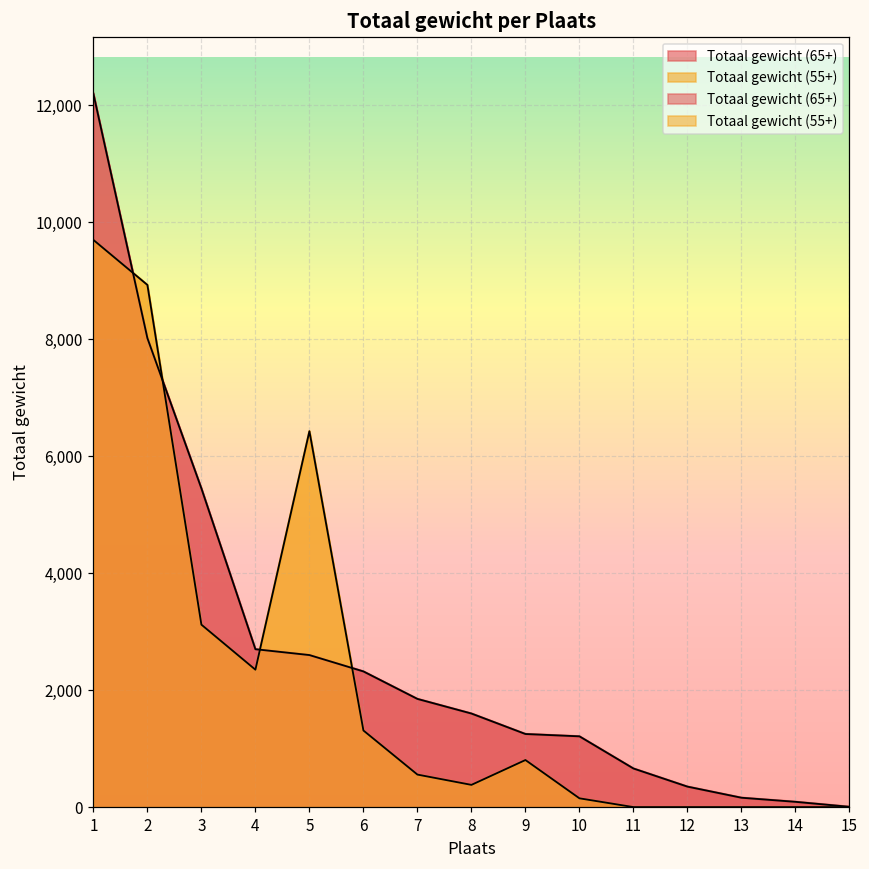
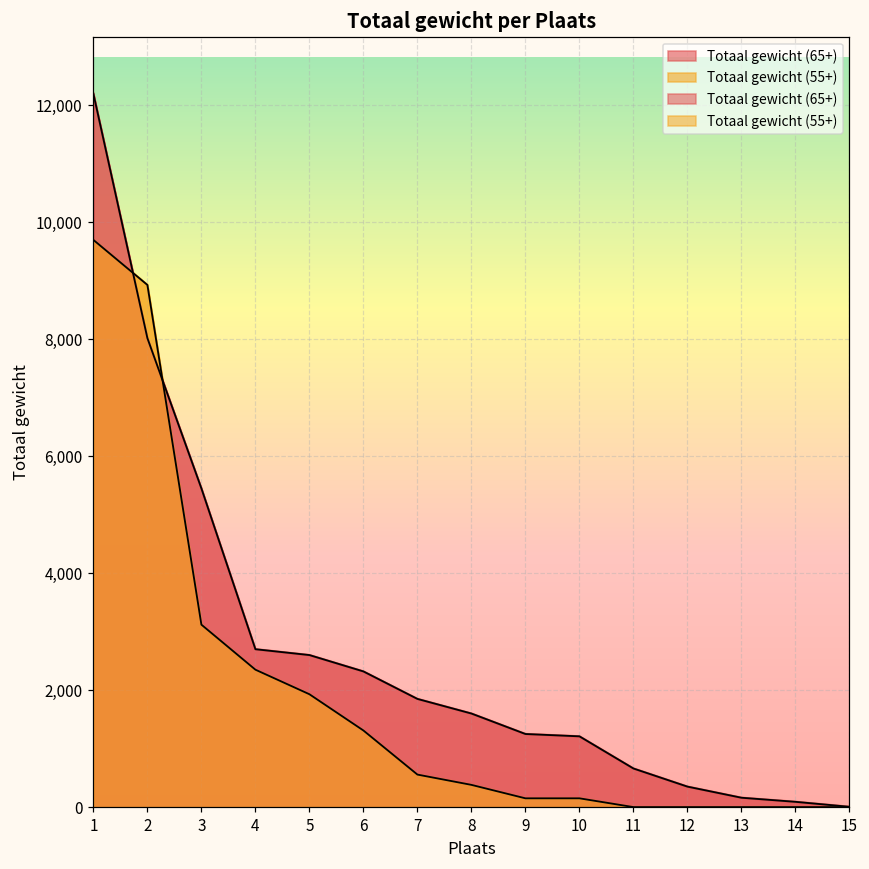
  {
    "Totaal gewicht (65+)": {
      "1": "12,200",
      "2": "8,000",
      "3": "5,500",
      "4": "2,700",
      "5": "2,600",
      "6": "2,300",
      "7": "1,900",
      "8": "1,600",
      "9": "1,300",
      "10": "1,200",
      "11": "700",
      "12": "400",
      "13": "200",
      "14": "100"
    },
    "Totaal gewicht (55+)": {
      "1": "9,700",
      "2": "8,900",
      "3": "3,100",
      "4": "2,400",
-     "5": "6,400",
+     "5": "1,900",
      "6": "1,300",
      "7": "600",
      "8": "400",
-     "9": "800",
+     "9": "200",
      "10": "200",
      "11": "0",
      "12": "0",
      "13": "0",
      "14": "0"
    }
  }
